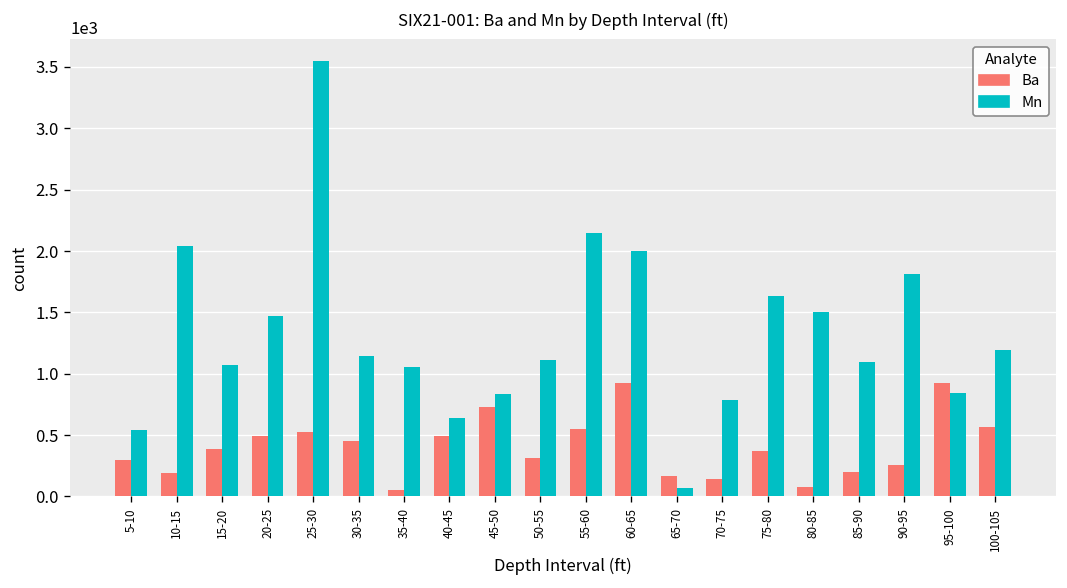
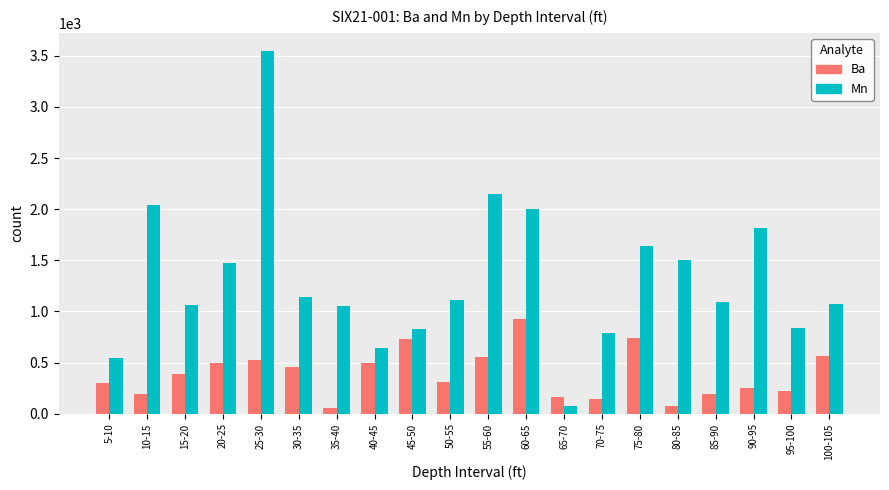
  {
    "Ba": {
      "5-10": 300,
      "10-15": 190,
      "15-20": 390,
      "20-25": 490,
      "25-30": 520,
      "30-35": 450,
      "35-40": 50,
      "40-45": 490,
      "45-50": 730,
      "50-55": 310,
      "55-60": 550,
      "60-65": 930,
      "65-70": 170,
      "70-75": 150,
-     "75-80": 370,
+     "75-80": 740,
      "80-85": 80,
      "85-90": 200,
      "90-95": 250,
-     "95-100": 920,
+     "95-100": 220,
      "100-105": 570
    },
    "Mn": {
      "5-10": 540,
      "10-15": 2040,
      "15-20": 1070,
      "20-25": 1470,
      "25-30": 3550,
      "30-35": 1150,
      "35-40": 1060,
      "40-45": 640,
      "45-50": 830,
      "50-55": 1110,
      "55-60": 2150,
      "60-65": 2000,
      "65-70": 70,
      "70-75": 790,
      "75-80": 1640,
      "80-85": 1510,
      "85-90": 1100,
      "90-95": 1810,
      "95-100": 840,
-     "100-105": 1190
+     "100-105": 1070
    }
  }
